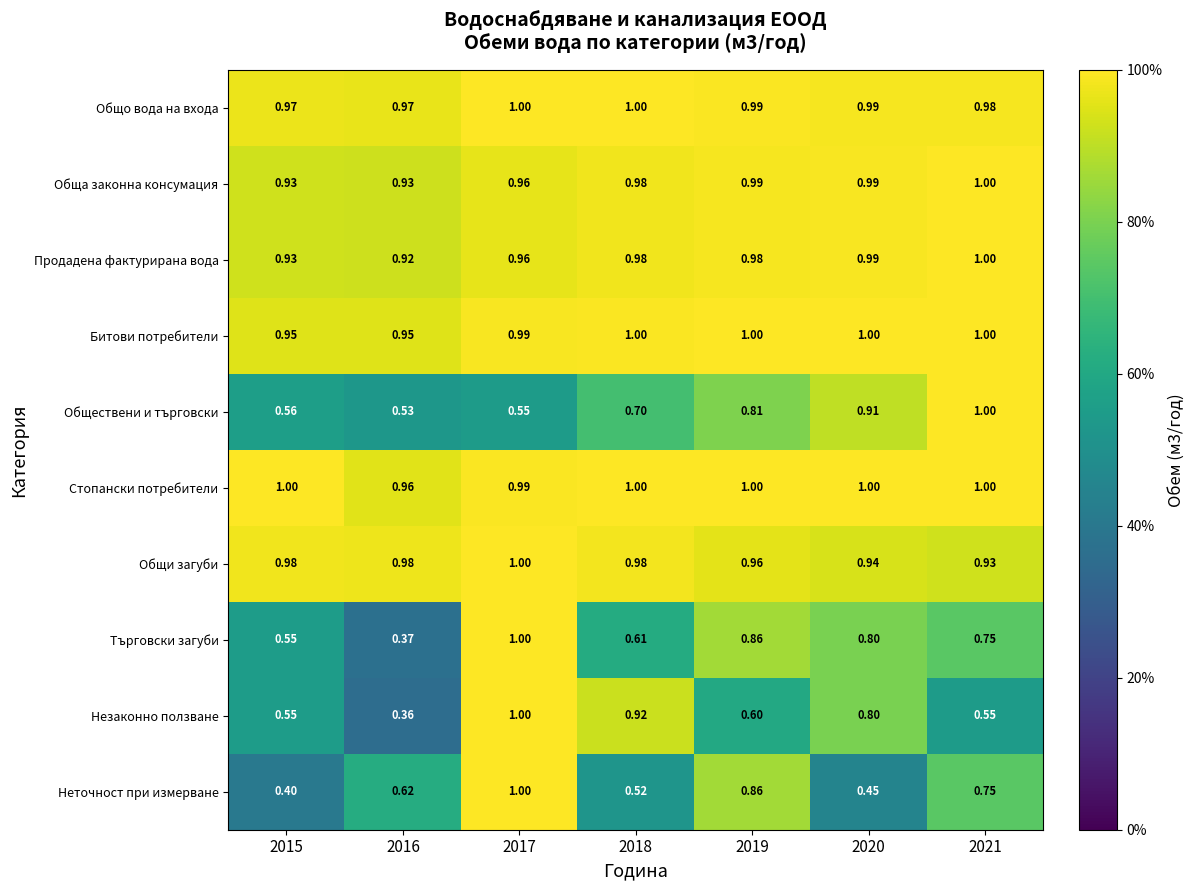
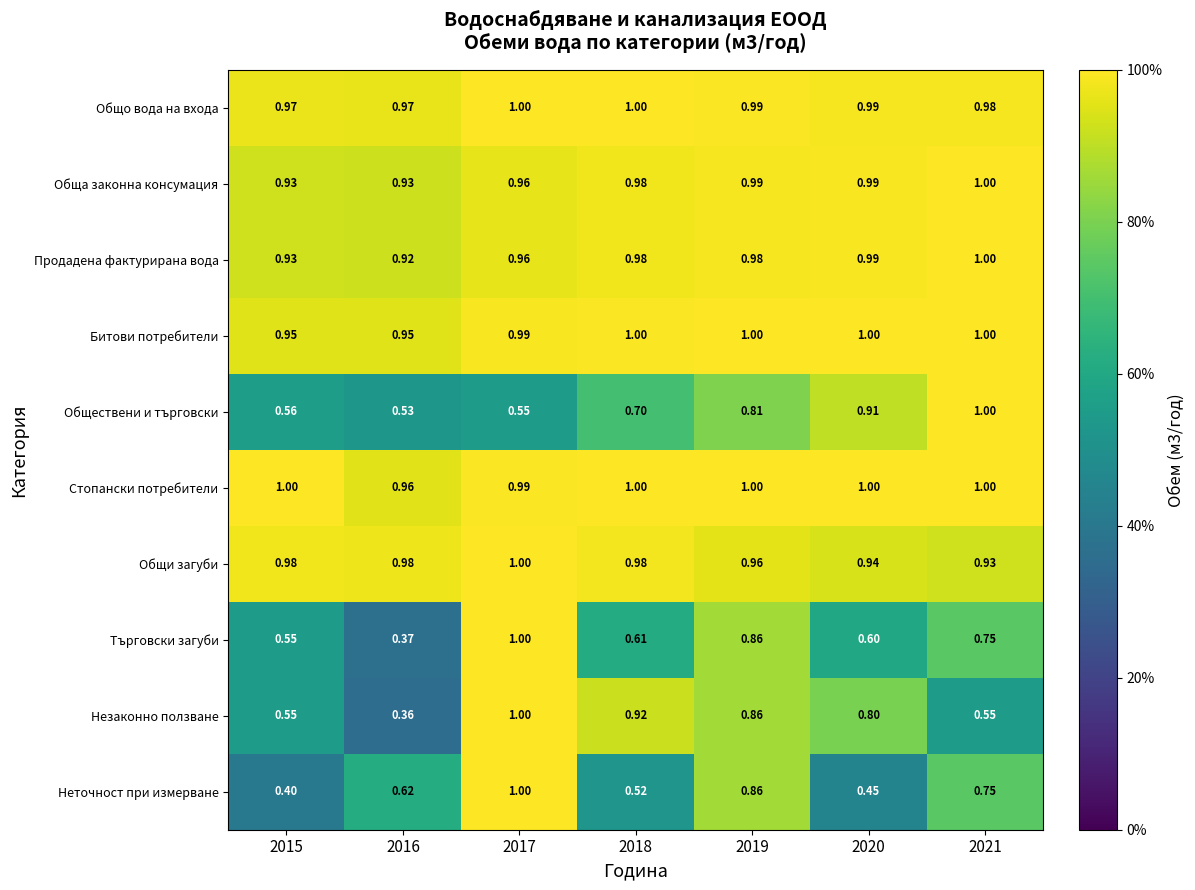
  {
    "Общо вода на входа": {
      "2015": 0.97,
      "2016": 0.97,
      "2017": 1.00,
      "2018": 1.00,
      "2019": 0.99,
      "2020": 0.99,
      "2021": 0.98
    },
    "Обща законна консумация": {
      "2015": 0.93,
      "2016": 0.93,
      "2017": 0.96,
      "2018": 0.98,
      "2019": 0.99,
      "2020": 0.99,
      "2021": 1.00
    },
    "Продадена фактурирана вода": {
      "2015": 0.93,
      "2016": 0.92,
      "2017": 0.96,
      "2018": 0.98,
      "2019": 0.98,
      "2020": 0.99,
      "2021": 1.00
    },
    "Битови потребители": {
      "2015": 0.95,
      "2016": 0.95,
      "2017": 0.99,
      "2018": 1.00,
      "2019": 1.00,
      "2020": 1.00,
      "2021": 1.00
    },
    "Обществени и търговски": {
      "2015": 0.56,
      "2016": 0.53,
      "2017": 0.55,
      "2018": 0.70,
      "2019": 0.81,
      "2020": 0.91,
      "2021": 1.00
    },
    "Стопански потребители": {
      "2015": 1.00,
      "2016": 0.96,
      "2017": 0.99,
      "2018": 1.00,
      "2019": 1.00,
      "2020": 1.00,
      "2021": 1.00
    },
    "Общи загуби": {
      "2015": 0.98,
      "2016": 0.98,
      "2017": 1.00,
      "2018": 0.98,
      "2019": 0.96,
      "2020": 0.94,
      "2021": 0.93
    },
    "Търговски загуби": {
      "2015": 0.55,
      "2016": 0.37,
      "2017": 1.00,
      "2018": 0.61,
      "2019": 0.86,
-     "2020": 0.80,
+     "2020": 0.60,
      "2021": 0.75
    },
    "Незаконно ползване": {
      "2015": 0.55,
      "2016": 0.36,
      "2017": 1.00,
      "2018": 0.92,
-     "2019": 0.60,
+     "2019": 0.86,
      "2020": 0.80,
      "2021": 0.55
    },
    "Неточност при измерване": {
      "2015": 0.40,
      "2016": 0.62,
      "2017": 1.00,
      "2018": 0.52,
      "2019": 0.86,
      "2020": 0.45,
      "2021": 0.75
    }
  }
